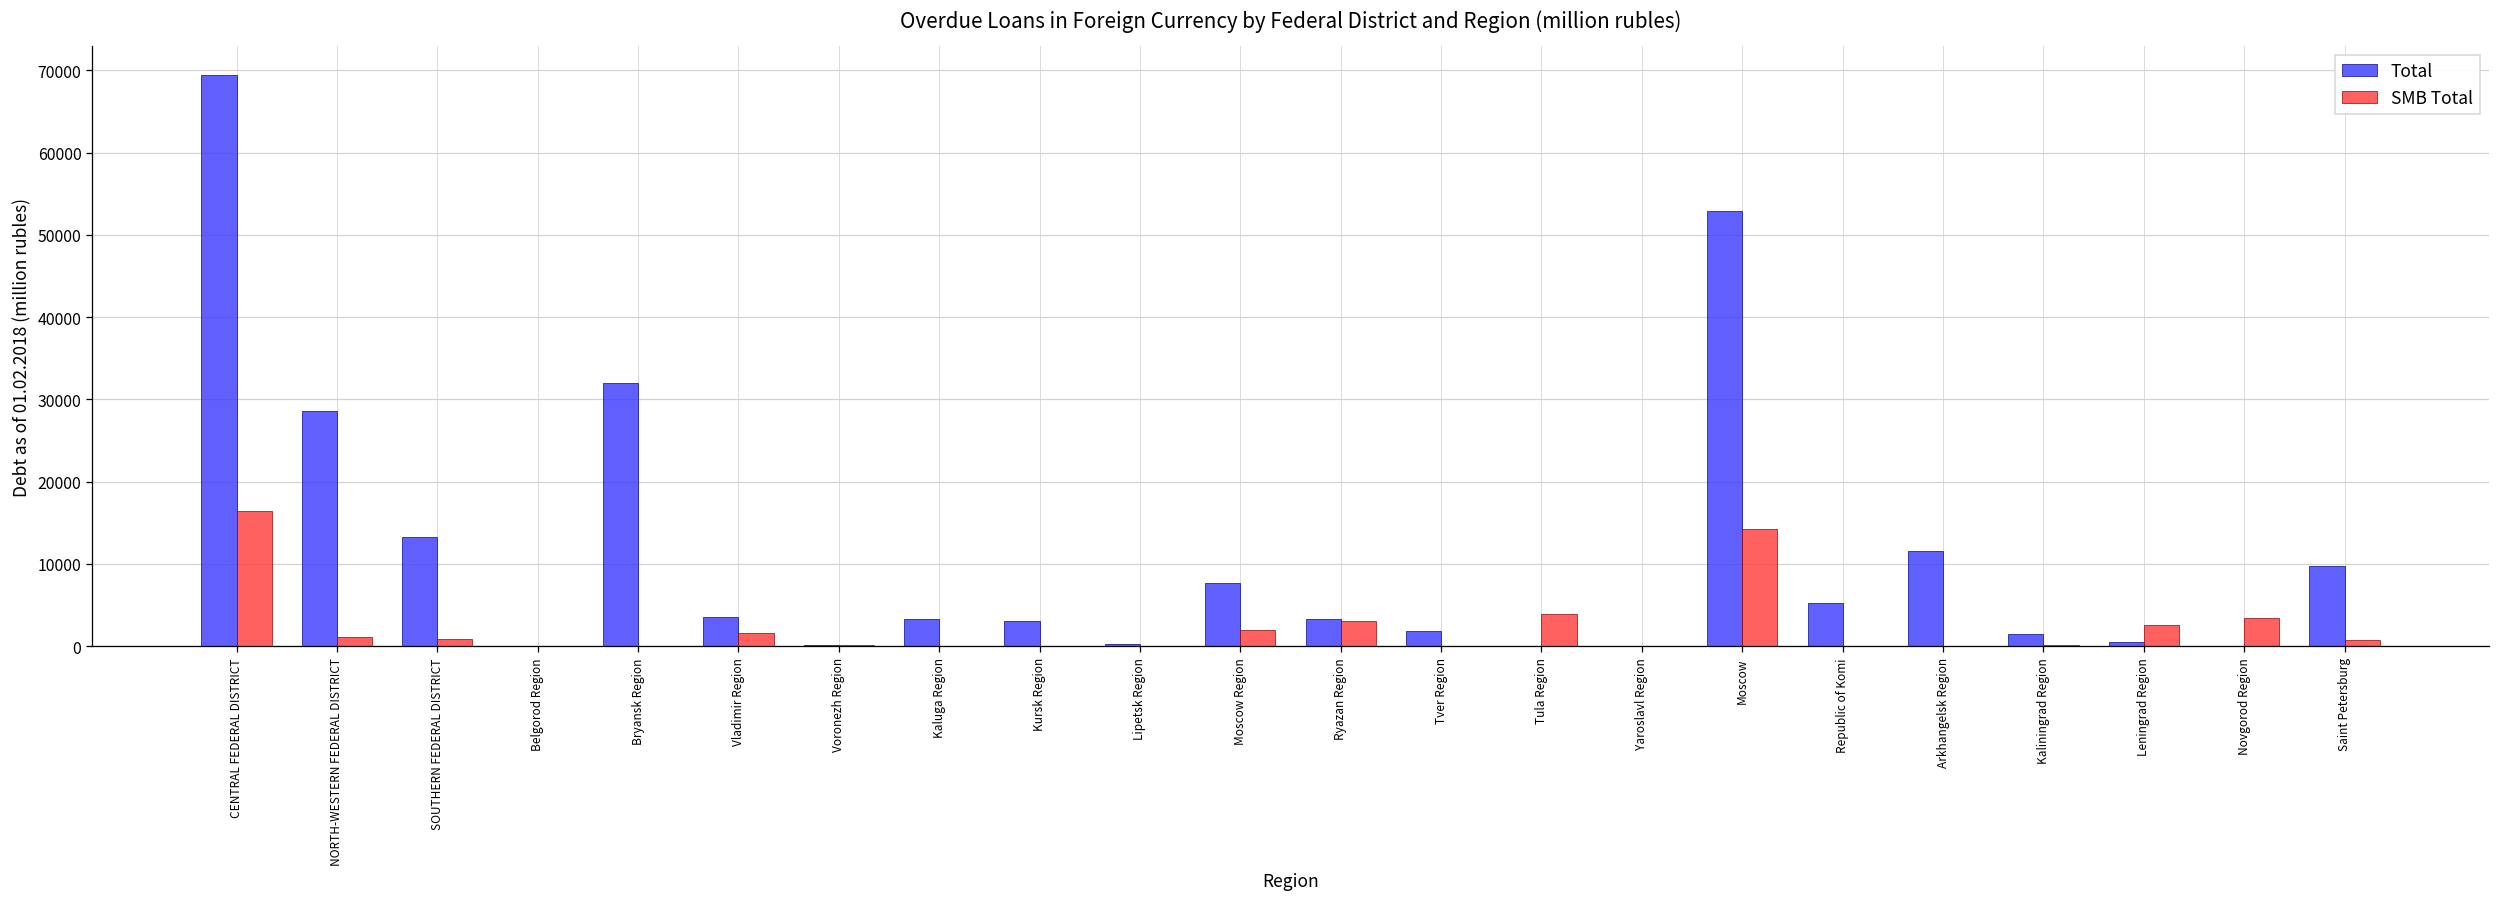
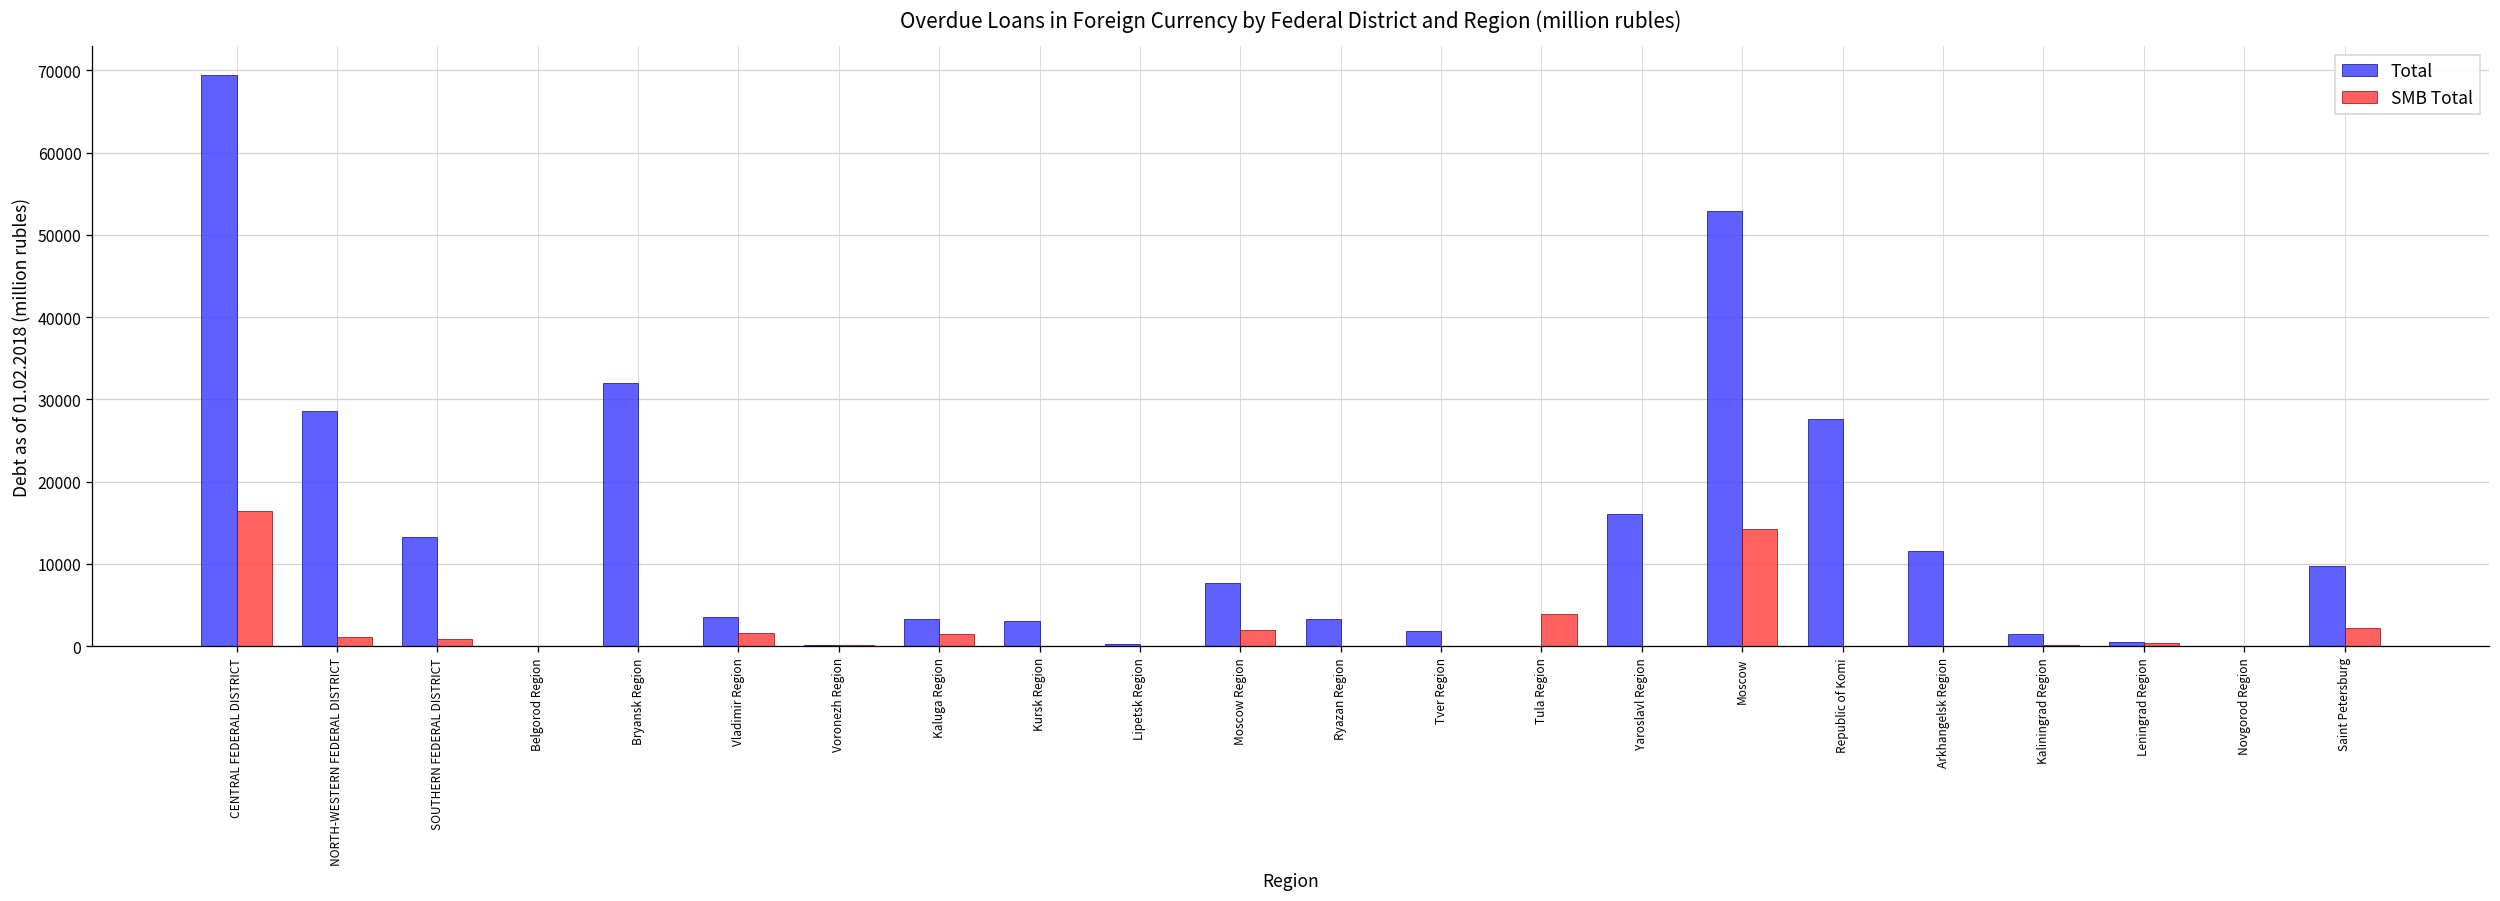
  {
    "Total": {
      "CENTRAL FEDERAL DISTRICT": 69000,
      "NORTH-WESTERN FEDERAL DISTRICT": 29000,
      "SOUTHERN FEDERAL DISTRICT": 13000,
      "Belgorod Region": 0,
      "Bryansk Region": 32000,
      "Vladimir Region": 4000,
      "Kaluga Region": 3000,
      "Kursk Region": 3000,
      "Moscow Region": 8000,
      "Ryazan Region": 3000,
      "Tver Region": 2000,
-     "Yaroslavl Region": 0,
+     "Yaroslavl Region": 16000,
      "Moscow": 53000,
-     "Republic of Komi": 5000,
+     "Republic of Komi": 28000,
      "Arkhangelsk Region": 12000,
      "Kaliningrad Region": 1000,
      "Leningrad Region": 1000,
      "Saint Petersburg": 10000
    },
    "SMB Total": {
      "CENTRAL FEDERAL DISTRICT": 16000,
      "NORTH-WESTERN FEDERAL DISTRICT": 1000,
      "SOUTHERN FEDERAL DISTRICT": 1000,
      "Belgorod Region": 0,
      "Vladimir Region": 2000,
-     "Kaluga Region": 0,
+     "Kaluga Region": 1000,
      "Kursk Region": 0,
      "Lipetsk Region": 0,
      "Moscow Region": 2000,
-     "Ryazan Region": 3000,
+     "Ryazan Region": 0,
      "Tver Region": 0,
      "Tula Region": 4000,
      "Moscow": 14000,
      "Republic of Komi": 0,
      "Arkhangelsk Region": 0,
-     "Leningrad Region": 3000,
-     "Novgorod Region": 3000,
-     "Saint Petersburg": 1000
+     "Leningrad Region": 0,
+     "Novgorod Region": 0,
+     "Saint Petersburg": 2000
    }
  }
